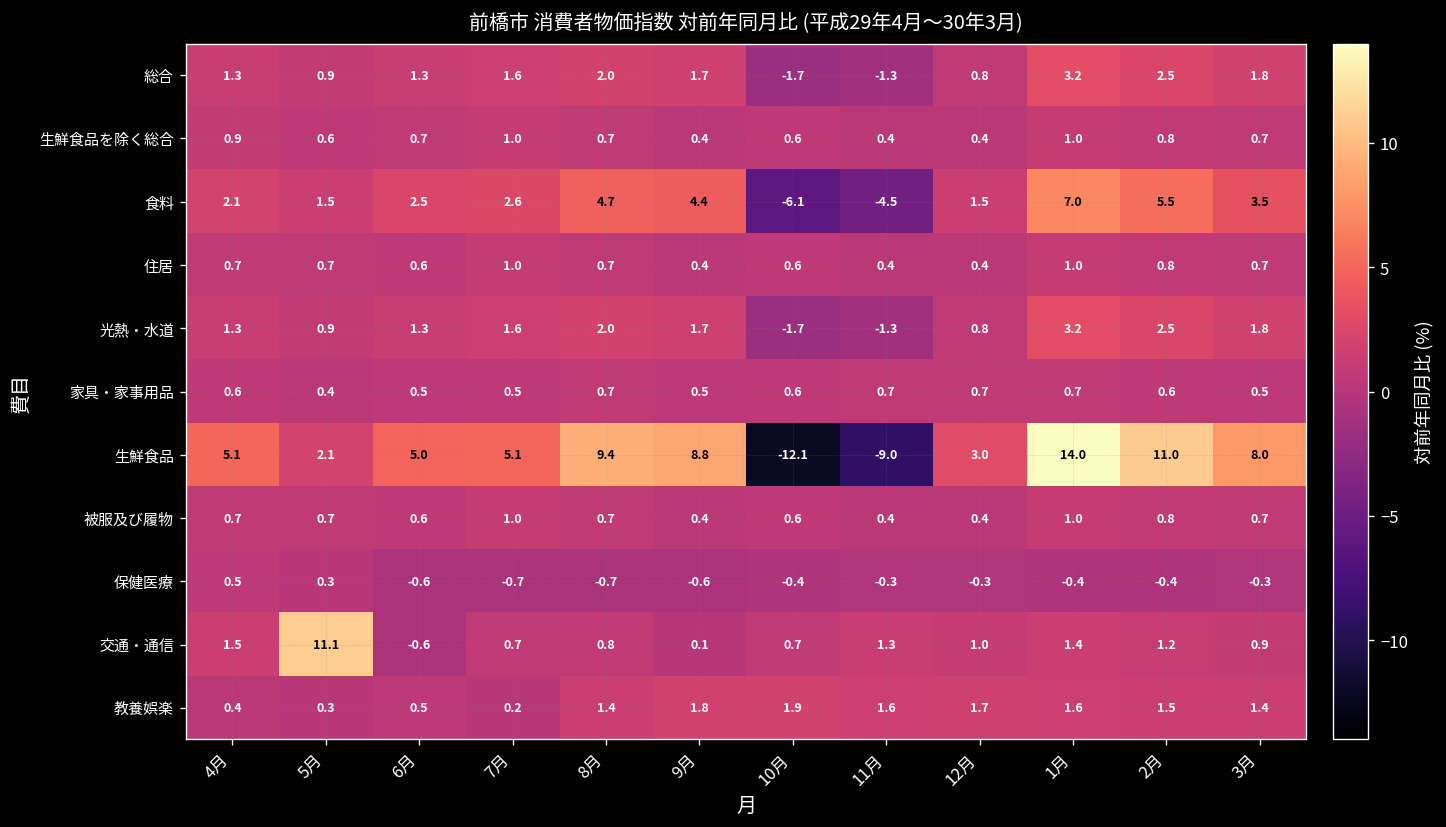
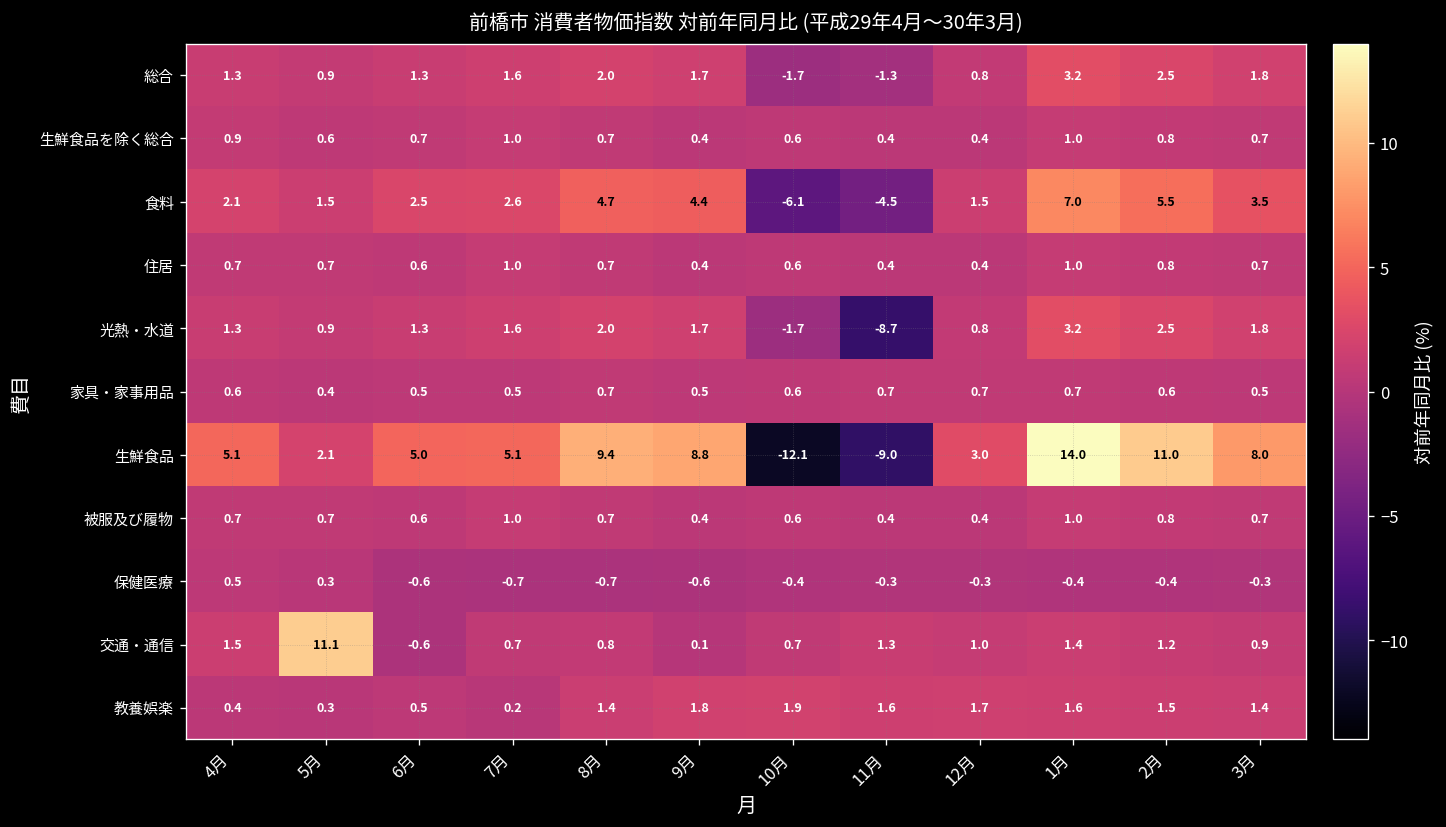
  {
    "総合": {
      "4月": 1.3,
      "5月": 0.9,
      "6月": 1.3,
      "7月": 1.6,
      "8月": 2.0,
      "9月": 1.7,
      "10月": -1.7,
      "11月": -1.3,
      "12月": 0.8,
      "1月": 3.2,
      "2月": 2.5,
      "3月": 1.8
    },
    "生鮮食品を除く総合": {
      "4月": 0.9,
      "5月": 0.6,
      "6月": 0.7,
      "7月": 1.0,
      "8月": 0.7,
      "9月": 0.4,
      "10月": 0.6,
      "11月": 0.4,
      "12月": 0.4,
      "1月": 1.0,
      "2月": 0.8,
      "3月": 0.7
    },
    "食料": {
      "4月": 2.1,
      "5月": 1.5,
      "6月": 2.5,
      "7月": 2.6,
      "8月": 4.7,
      "9月": 4.4,
      "10月": -6.1,
      "11月": -4.5,
      "12月": 1.5,
      "1月": 7.0,
      "2月": 5.5,
      "3月": 3.5
    },
    "住居": {
      "4月": 0.7,
      "5月": 0.7,
      "6月": 0.6,
      "7月": 1.0,
      "8月": 0.7,
      "9月": 0.4,
      "10月": 0.6,
      "11月": 0.4,
      "12月": 0.4,
      "1月": 1.0,
      "2月": 0.8,
      "3月": 0.7
    },
    "光熱・水道": {
      "4月": 1.3,
      "5月": 0.9,
      "6月": 1.3,
      "7月": 1.6,
      "8月": 2.0,
      "9月": 1.7,
      "10月": -1.7,
-     "11月": -1.3,
+     "11月": -8.7,
      "12月": 0.8,
      "1月": 3.2,
      "2月": 2.5,
      "3月": 1.8
    },
    "家具・家事用品": {
      "4月": 0.6,
      "5月": 0.4,
      "6月": 0.5,
      "7月": 0.5,
      "8月": 0.7,
      "9月": 0.5,
      "10月": 0.6,
      "11月": 0.7,
      "12月": 0.7,
      "1月": 0.7,
      "2月": 0.6,
      "3月": 0.5
    },
    "生鮮食品": {
      "4月": 5.1,
      "5月": 2.1,
      "6月": 5.0,
      "7月": 5.1,
      "8月": 9.4,
      "9月": 8.8,
      "10月": -12.1,
      "11月": -9.0,
      "12月": 3.0,
      "1月": 14.0,
      "2月": 11.0,
      "3月": 8.0
    },
    "被服及び履物": {
      "4月": 0.7,
      "5月": 0.7,
      "6月": 0.6,
      "7月": 1.0,
      "8月": 0.7,
      "9月": 0.4,
      "10月": 0.6,
      "11月": 0.4,
      "12月": 0.4,
      "1月": 1.0,
      "2月": 0.8,
      "3月": 0.7
    },
    "保健医療": {
      "4月": 0.5,
      "5月": 0.3,
      "6月": -0.6,
      "7月": -0.7,
      "8月": -0.7,
      "9月": -0.6,
      "10月": -0.4,
      "11月": -0.3,
      "12月": -0.3,
      "1月": -0.4,
      "2月": -0.4,
      "3月": -0.3
    },
    "交通・通信": {
      "4月": 1.5,
      "5月": 11.1,
      "6月": -0.6,
      "7月": 0.7,
      "8月": 0.8,
      "9月": 0.1,
      "10月": 0.7,
      "11月": 1.3,
      "12月": 1.0,
      "1月": 1.4,
      "2月": 1.2,
      "3月": 0.9
    },
    "教養娯楽": {
      "4月": 0.4,
      "5月": 0.3,
      "6月": 0.5,
      "7月": 0.2,
      "8月": 1.4,
      "9月": 1.8,
      "10月": 1.9,
      "11月": 1.6,
      "12月": 1.7,
      "1月": 1.6,
      "2月": 1.5,
      "3月": 1.4
    }
  }
